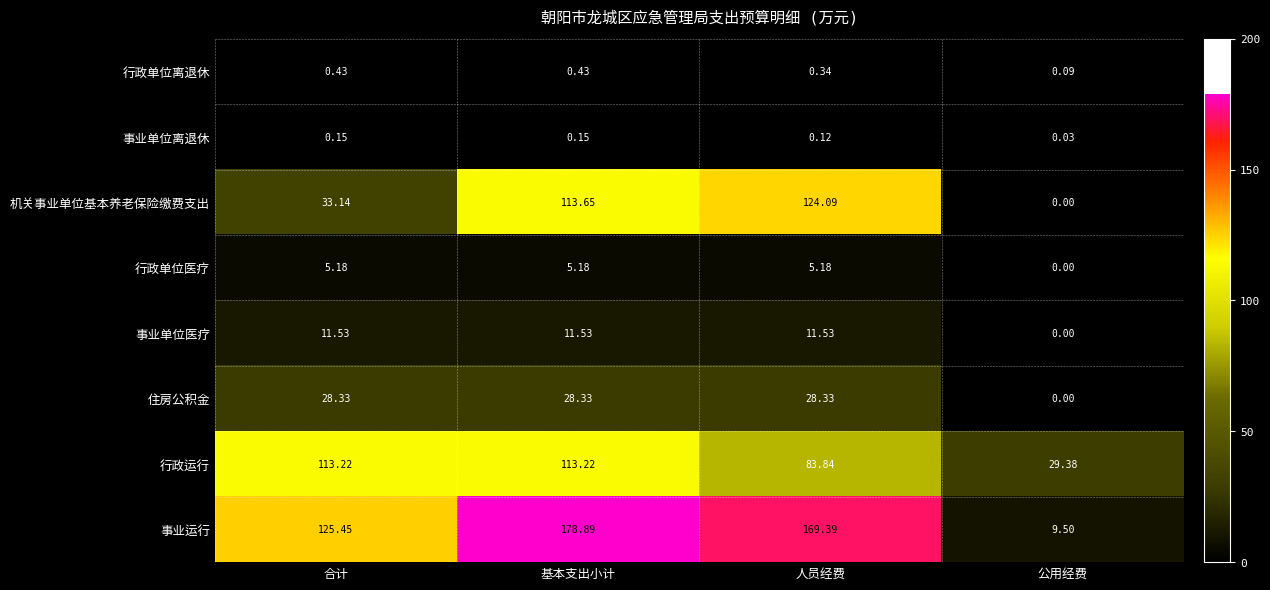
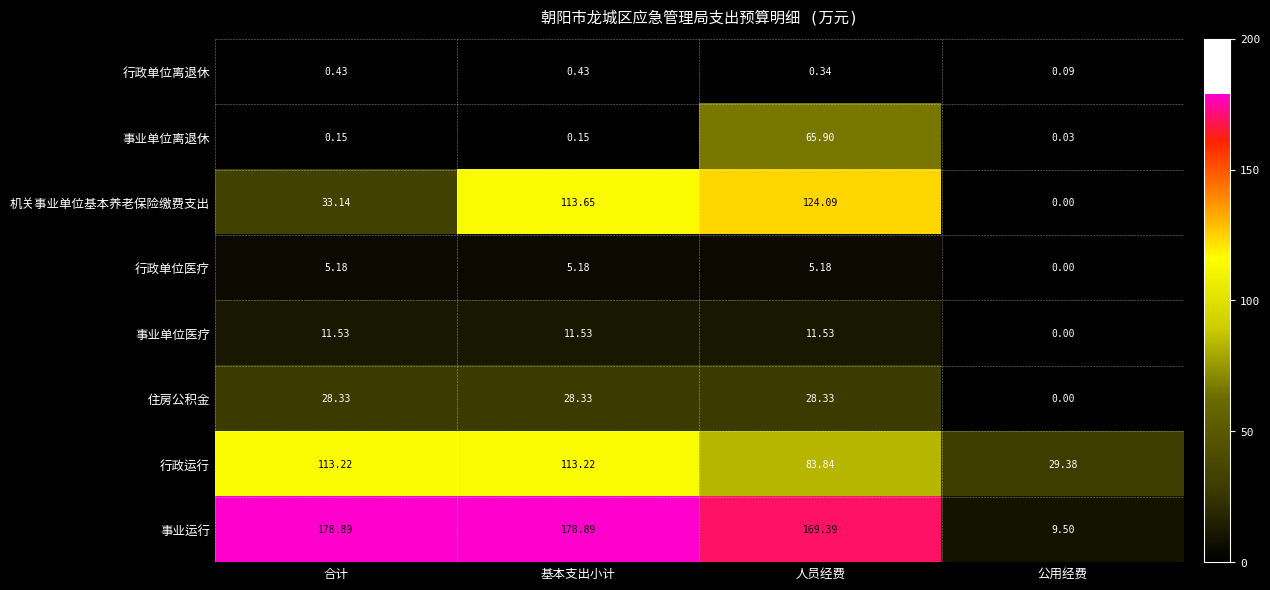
  {
    "行政单位离退休": {
      "合计": 0.43,
      "基本支出小计": 0.43,
      "人员经费": 0.34,
      "公用经费": 0.09
    },
    "事业单位离退休": {
      "合计": 0.15,
      "基本支出小计": 0.15,
-     "人员经费": 0.12,
+     "人员经费": 65.90,
      "公用经费": 0.03
    },
    "机关事业单位基本养老保险缴费支出": {
      "合计": 33.14,
      "基本支出小计": 113.65,
      "人员经费": 124.09,
      "公用经费": 0.00
    },
    "行政单位医疗": {
      "合计": 5.18,
      "基本支出小计": 5.18,
      "人员经费": 5.18,
      "公用经费": 0.00
    },
    "事业单位医疗": {
      "合计": 11.53,
      "基本支出小计": 11.53,
      "人员经费": 11.53,
      "公用经费": 0.00
    },
    "住房公积金": {
      "合计": 28.33,
      "基本支出小计": 28.33,
      "人员经费": 28.33,
      "公用经费": 0.00
    },
    "行政运行": {
      "合计": 113.22,
      "基本支出小计": 113.22,
      "人员经费": 83.84,
      "公用经费": 29.38
    },
    "事业运行": {
-     "合计": 125.45,
+     "合计": 178.89,
      "基本支出小计": 178.89,
      "人员经费": 169.39,
      "公用经费": 9.50
    }
  }
